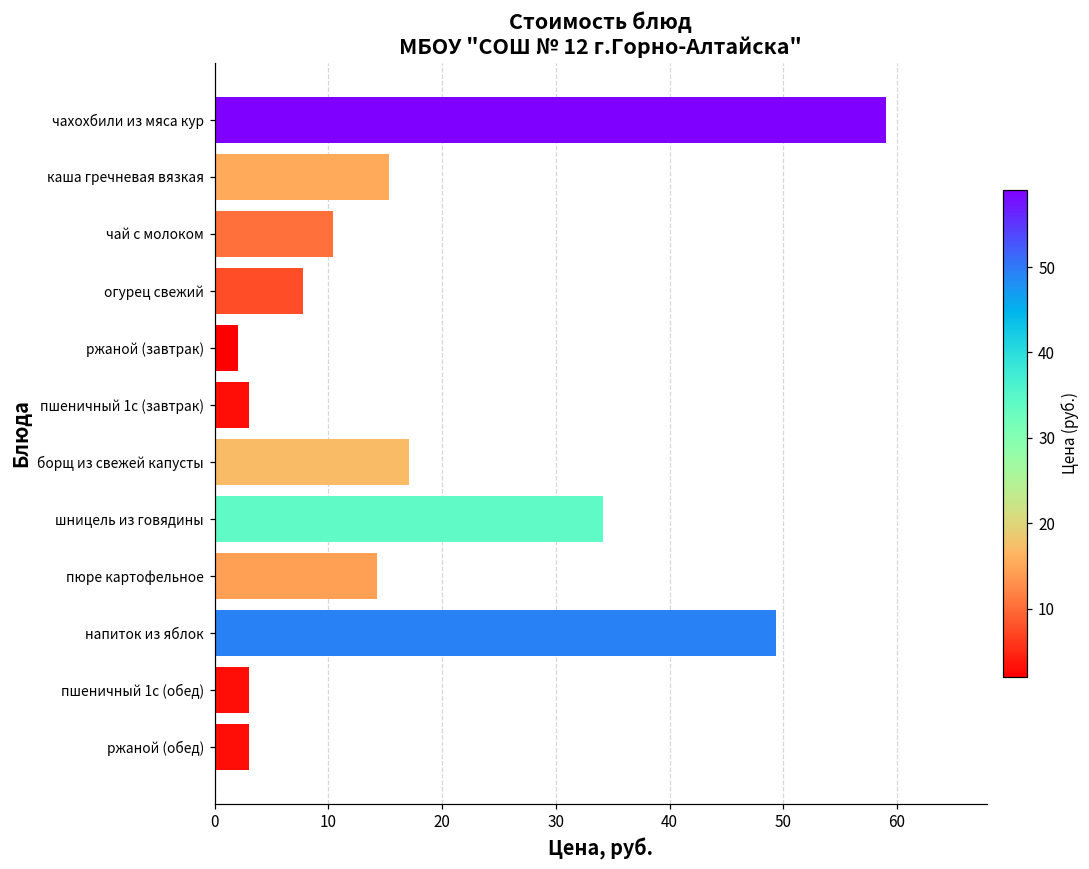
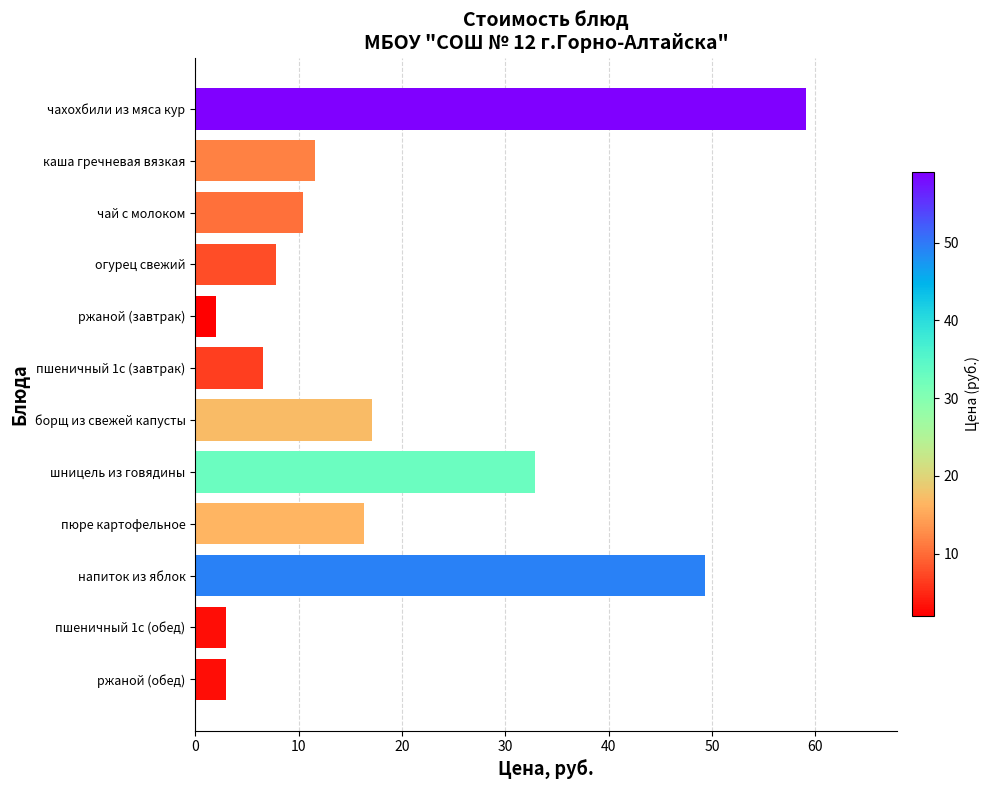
  {
    "чахохбили из мяса кур": 59.1,
-   "каша гречневая вязкая": 15.3,
+   "каша гречневая вязкая": 11.6,
    "чай с молоком": 10.4,
    "огурец свежий": 7.8,
    "ржаной (завтрак)": 2.0,
-   "пшеничный 1с (завтрак)": 3.0,
+   "пшеничный 1с (завтрак)": 6.6,
    "борщ из свежей капусты": 17.1,
-   "шницель из говядины": 34.1,
-   "пюре картофельное": 14.3,
+   "шницель из говядины": 32.9,
+   "пюре картофельное": 16.4,
    "напиток из яблок": 49.3,
    "пшеничный 1с (обед)": 3.0,
    "ржаной (обед)": 3.0
  }
